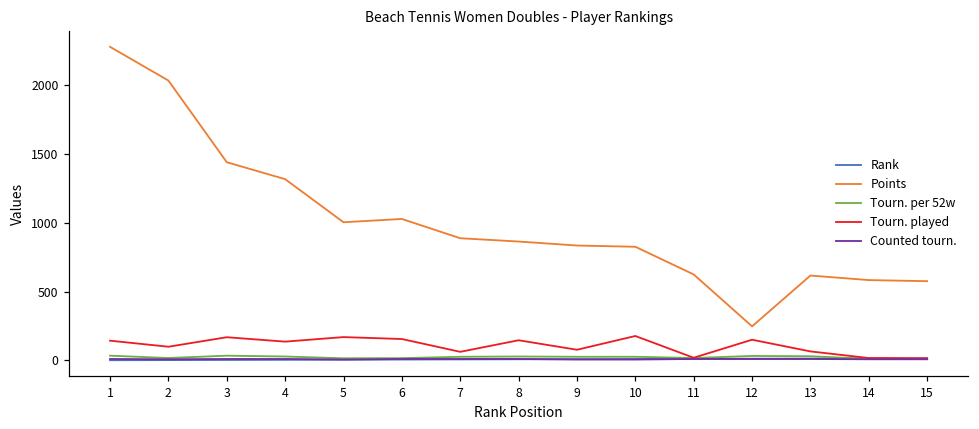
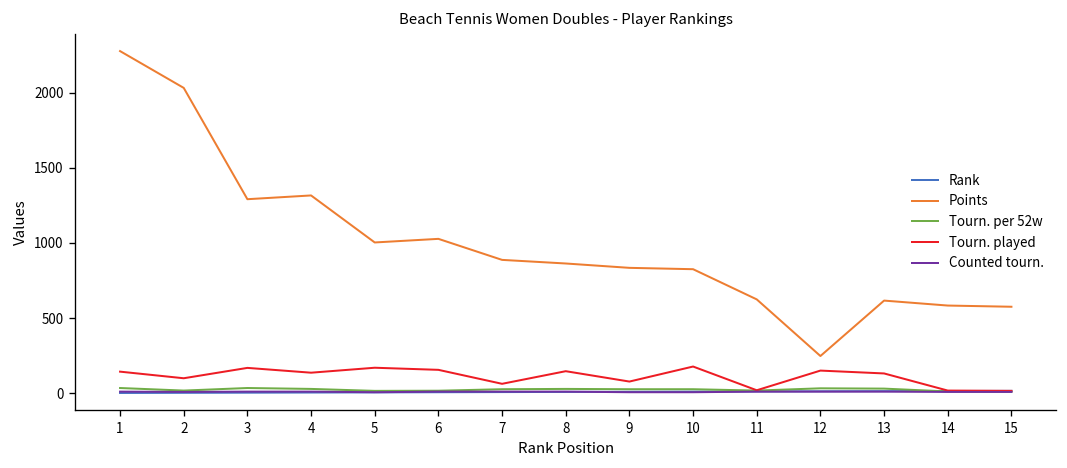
  {
    "Points": {
      "1": 2280,
      "2": 2030,
-     "3": 1440,
+     "3": 1290,
      "4": 1320,
      "5": 1000,
      "6": 1030,
      "7": 890,
      "8": 860,
      "9": 830,
      "10": 830,
      "11": 620,
      "12": 250,
      "13": 620,
      "14": 580,
      "15": 580
    },
    "Tourn. per 52w": {
      "1": 30,
      "3": 30
    },
    "Tourn. played": {
      "1": 140,
      "2": 100,
      "3": 170,
      "4": 140,
      "5": 170,
      "6": 160,
      "7": 60,
      "8": 150,
      "9": 80,
      "10": 180,
      "12": 150,
-     "13": 70
+     "13": 130
    }
  }
